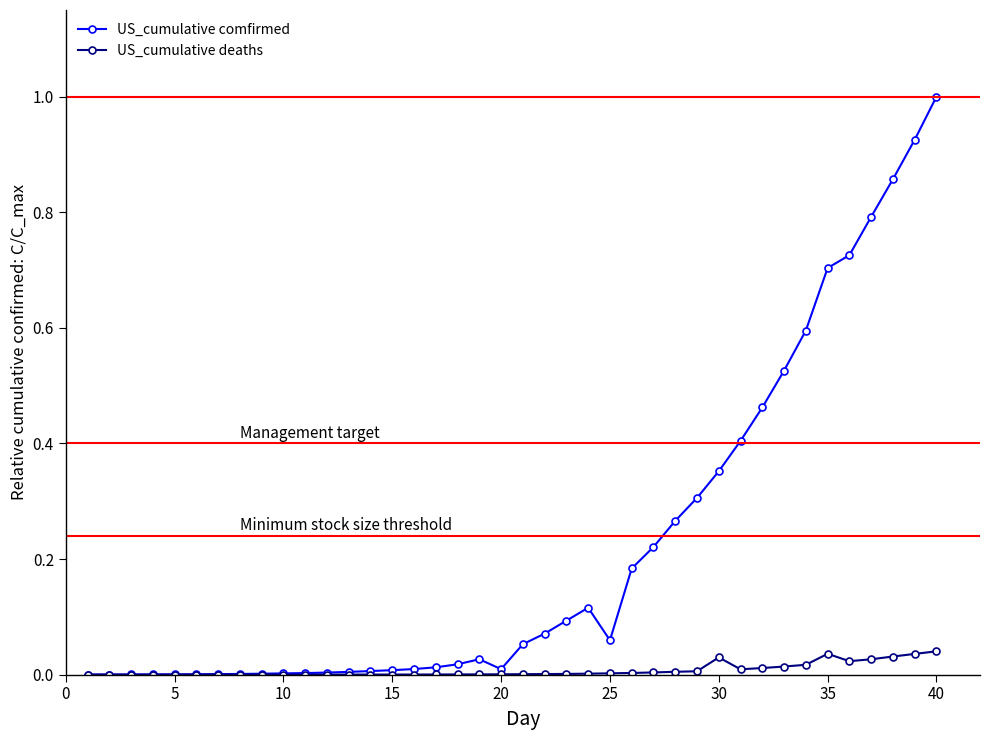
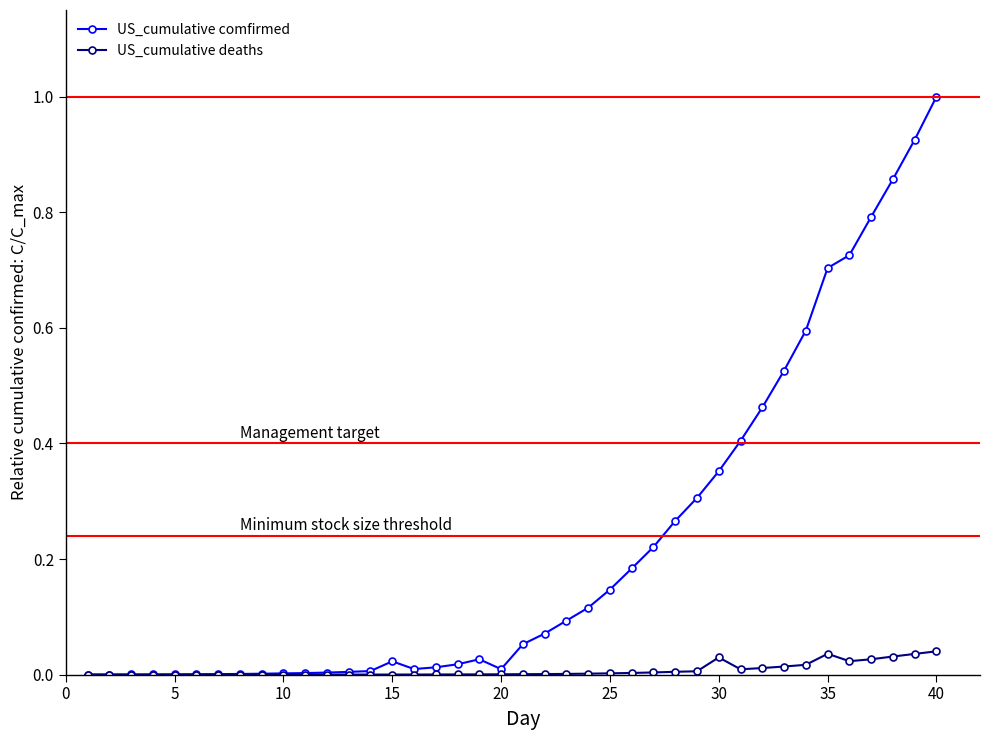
  {
    "US_cumulative comfirmed": {
-     "15": 0.01,
+     "15": 0.02,
      "20": 0.01,
-     "25": 0.06,
+     "25": 0.15,
      "30": 0.35,
      "35": 0.70,
      "40": 1.00
    },
    "US_cumulative deaths": {
      "15": 0.00,
      "20": 0.00,
      "25": 0.00,
      "30": 0.03,
      "35": 0.04,
      "40": 0.04
    }
  }
